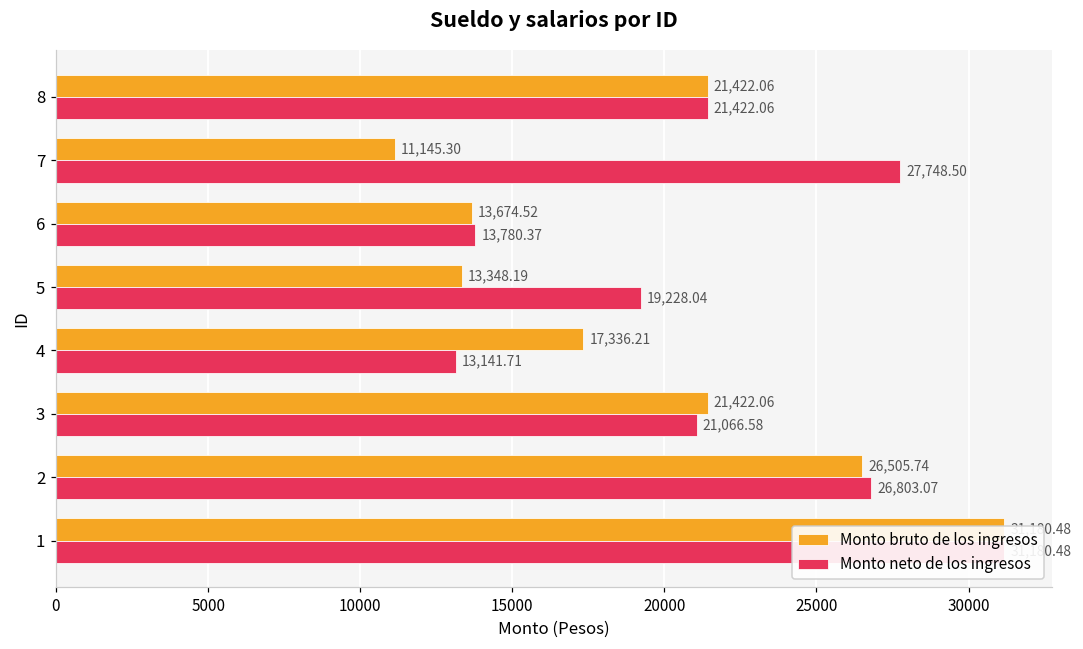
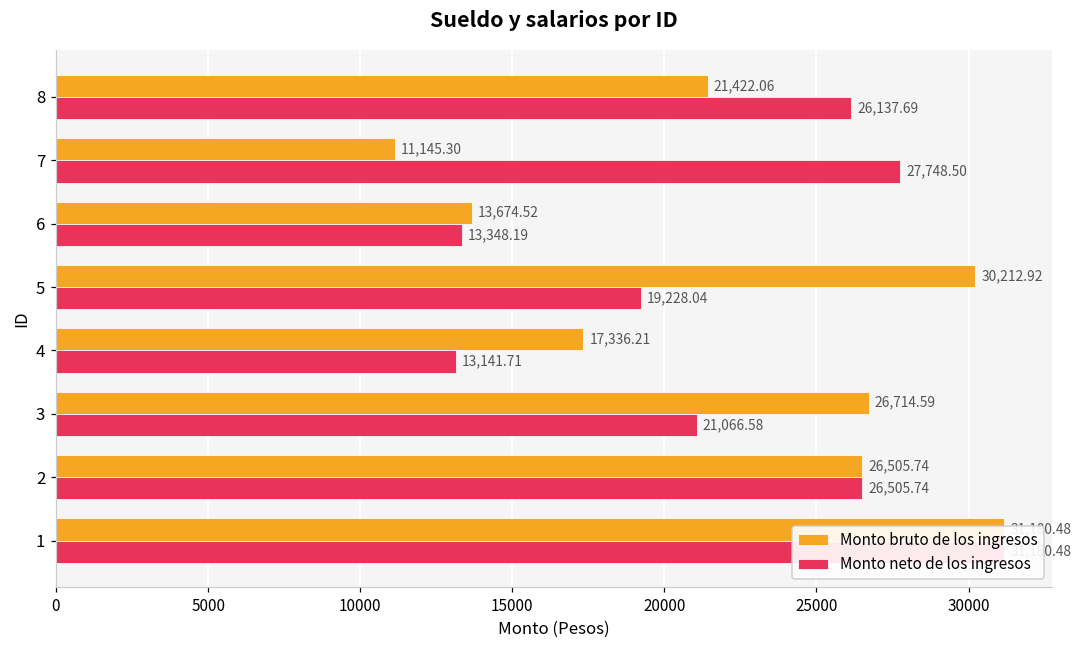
  {
    "Monto bruto de los ingresos": {
      "8": "21,422.06",
      "7": "11,145.30",
      "6": "13,674.52",
-     "5": "13,348.19",
+     "5": "30,212.92",
      "4": "17,336.21",
-     "3": "21,422.06",
+     "3": "26,714.59",
      "2": "26,505.74"
    },
    "Monto neto de los ingresos": {
-     "8": "21,422.06",
+     "8": "26,137.69",
      "7": "27,748.50",
-     "6": "13,780.37",
+     "6": "13,348.19",
      "5": "19,228.04",
      "4": "13,141.71",
      "3": "21,066.58",
-     "2": "26,803.07"
+     "2": "26,505.74"
    }
  }
